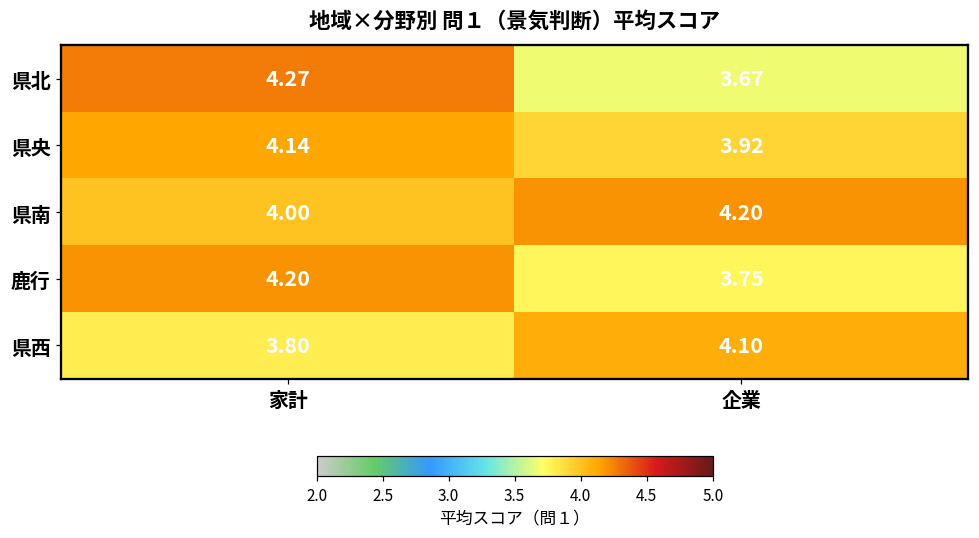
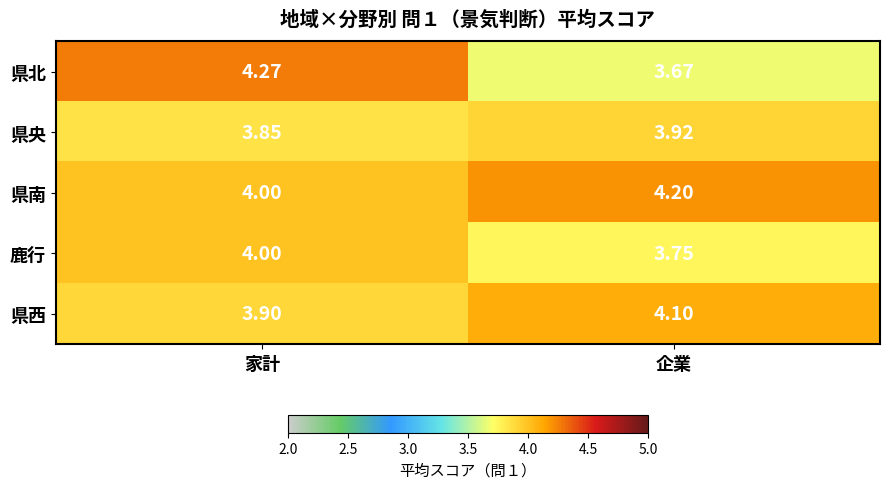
  {
    "県北": {
      "家計": 4.27,
      "企業": 3.67
    },
    "県央": {
-     "家計": 4.14,
+     "家計": 3.85,
      "企業": 3.92
    },
    "県南": {
      "家計": 4.00,
      "企業": 4.20
    },
    "鹿行": {
-     "家計": 4.20,
+     "家計": 4.00,
      "企業": 3.75
    },
    "県西": {
-     "家計": 3.80,
+     "家計": 3.90,
      "企業": 4.10
    }
  }
